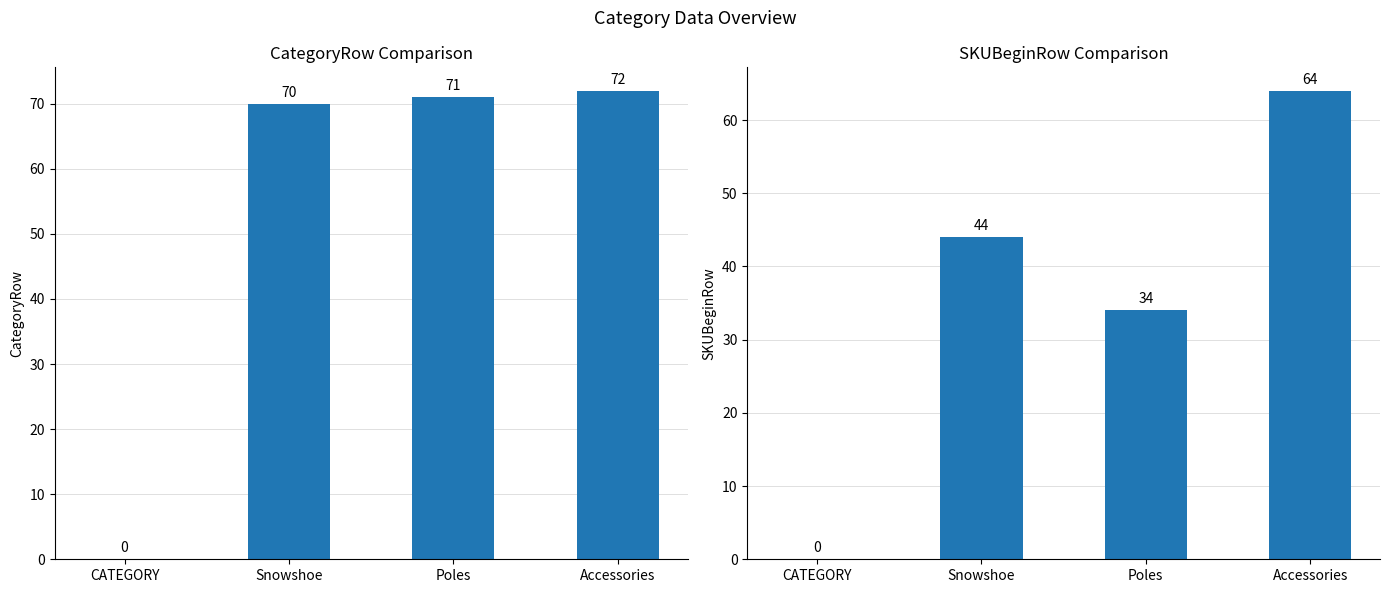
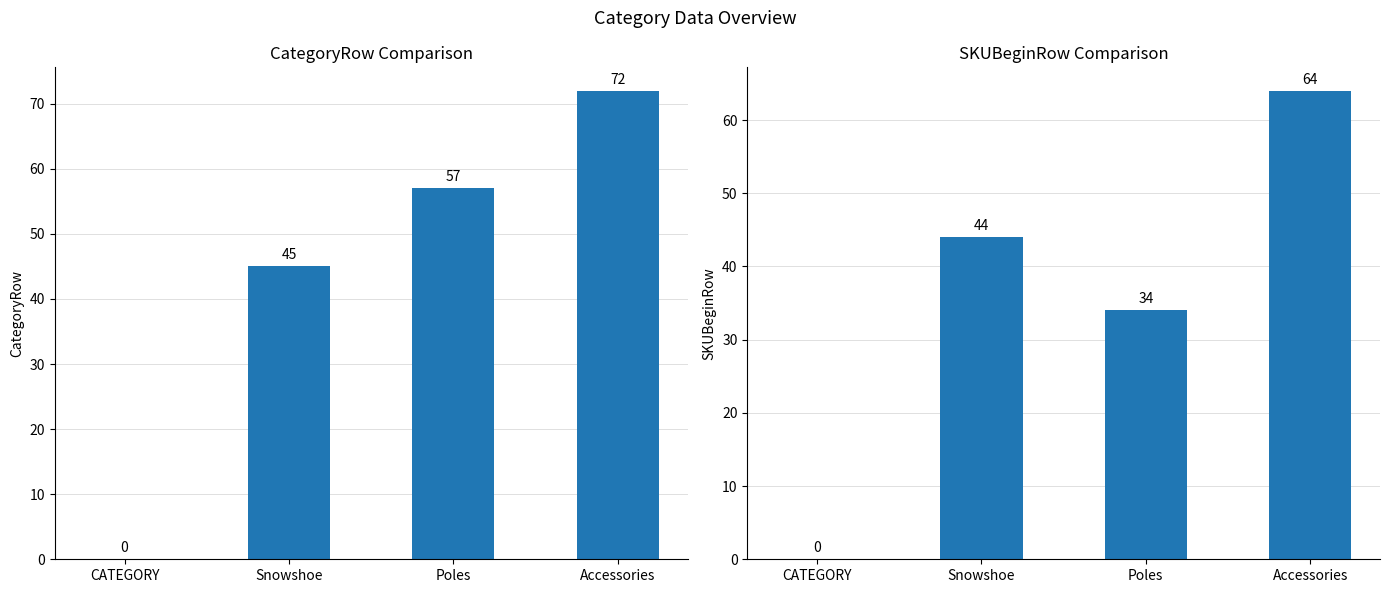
  {
    "CategoryRow Comparison": {
      "CATEGORY": 0,
-     "Snowshoe": 70,
-     "Poles": 71,
+     "Snowshoe": 45,
+     "Poles": 57,
      "Accessories": 72
    },
    "SKUBeginRow Comparison": {
      "CATEGORY": 0,
      "Snowshoe": 44,
      "Poles": 34,
      "Accessories": 64
    }
  }
